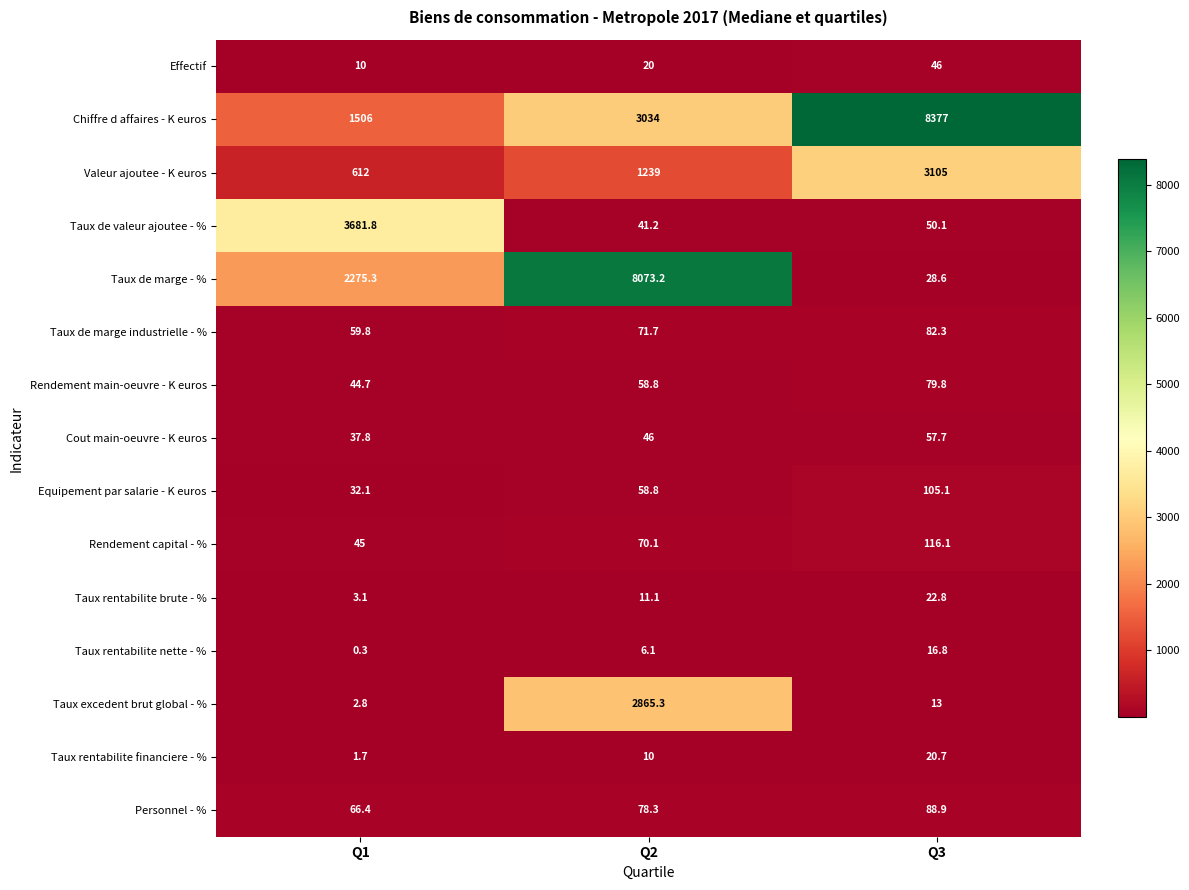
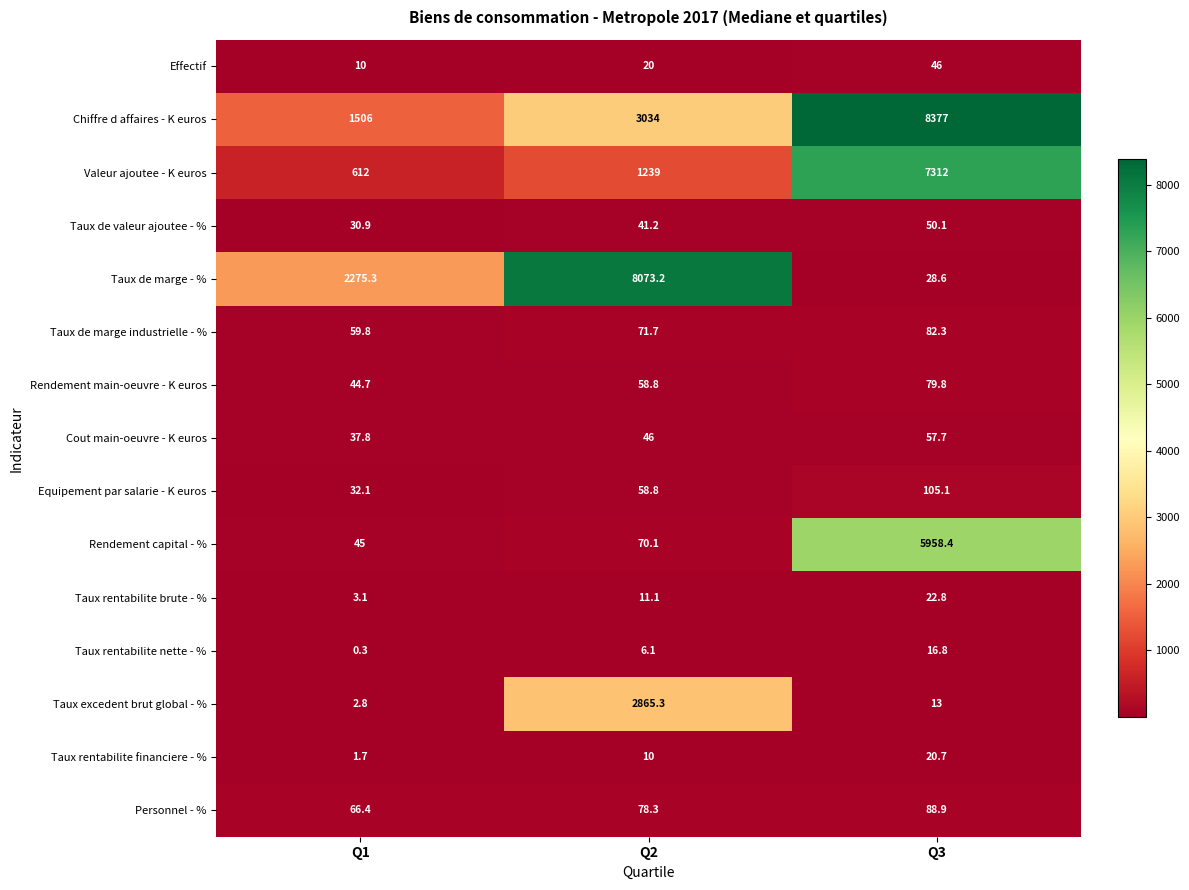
  {
    "Effectif": {
      "Q1": 10,
      "Q2": 20,
      "Q3": 46
    },
    "Chiffre d affaires - K euros": {
      "Q1": 1506,
      "Q2": 3034,
      "Q3": 8377
    },
    "Valeur ajoutee - K euros": {
      "Q1": 612,
      "Q2": 1239,
-     "Q3": 3105
+     "Q3": 7312
    },
    "Taux de valeur ajoutee - %": {
-     "Q1": 3681.8,
+     "Q1": 30.9,
      "Q2": 41.2,
      "Q3": 50.1
    },
    "Taux de marge - %": {
      "Q1": 2275.3,
      "Q2": 8073.2,
      "Q3": 28.6
    },
    "Taux de marge industrielle - %": {
      "Q1": 59.8,
      "Q2": 71.7,
      "Q3": 82.3
    },
    "Rendement main-oeuvre - K euros": {
      "Q1": 44.7,
      "Q2": 58.8,
      "Q3": 79.8
    },
    "Cout main-oeuvre - K euros": {
      "Q1": 37.8,
      "Q2": 46,
      "Q3": 57.7
    },
    "Equipement par salarie - K euros": {
      "Q1": 32.1,
      "Q2": 58.8,
      "Q3": 105.1
    },
    "Rendement capital - %": {
      "Q1": 45,
      "Q2": 70.1,
-     "Q3": 116.1
+     "Q3": 5958.4
    },
    "Taux rentabilite brute - %": {
      "Q1": 3.1,
      "Q2": 11.1,
      "Q3": 22.8
    },
    "Taux rentabilite nette - %": {
      "Q1": 0.3,
      "Q2": 6.1,
      "Q3": 16.8
    },
    "Taux excedent brut global - %": {
      "Q1": 2.8,
      "Q2": 2865.3,
      "Q3": 13
    },
    "Taux rentabilite financiere - %": {
      "Q1": 1.7,
      "Q2": 10,
      "Q3": 20.7
    },
    "Personnel - %": {
      "Q1": 66.4,
      "Q2": 78.3,
      "Q3": 88.9
    }
  }
